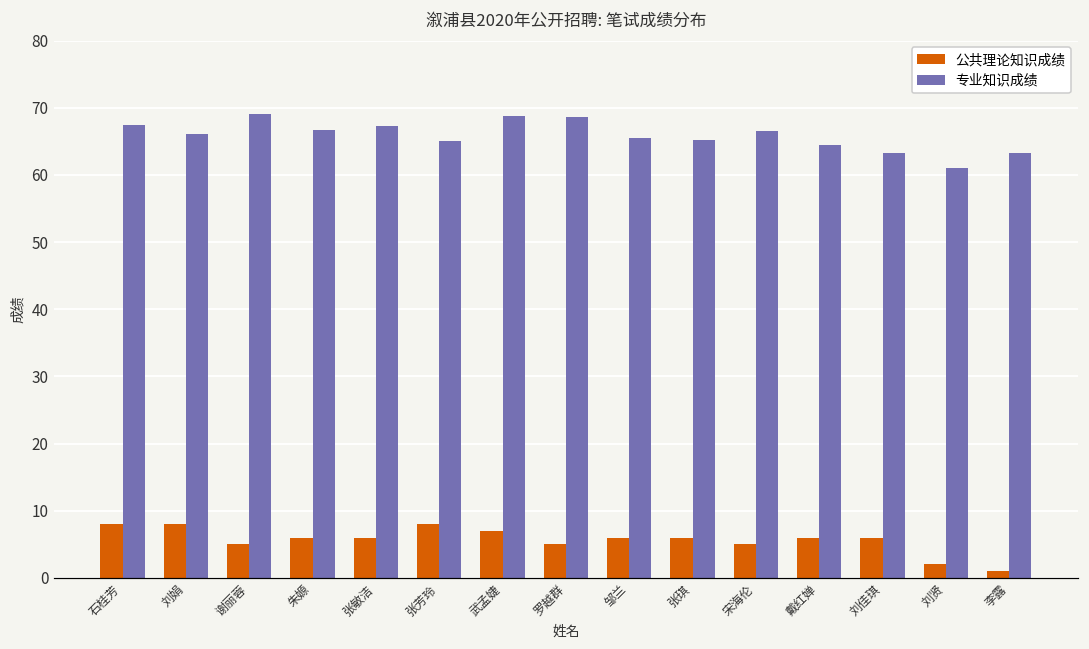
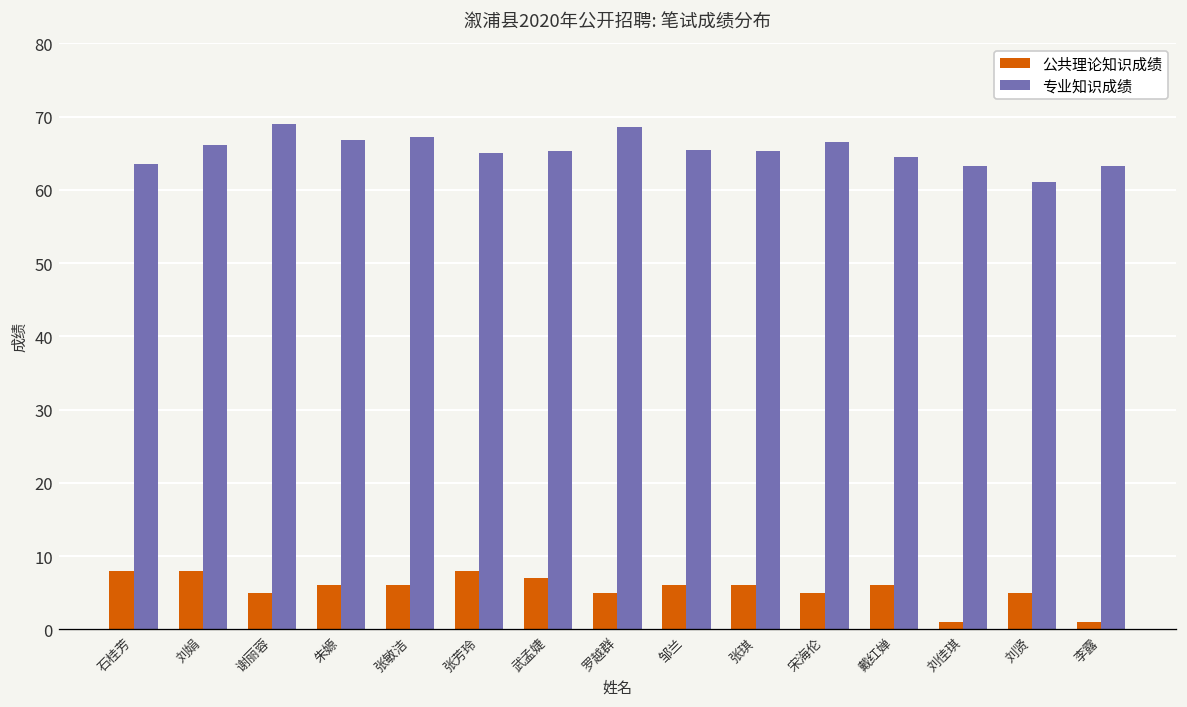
  {
    "公共理论知识成绩": {
      "石桂芳": 8,
      "刘娟": 8,
      "谢丽蓉": 5,
      "朱嫄": 6,
      "张敏洁": 6,
      "张芳玲": 8,
      "武孟婕": 7,
      "罗越群": 5,
      "邹兰": 6,
      "张琪": 6,
      "宋海伦": 5,
      "戴红婵": 6,
-     "刘佳琪": 6,
-     "刘贤": 2,
+     "刘佳琪": 1,
+     "刘贤": 5,
      "李露": 1
    },
    "专业知识成绩": {
-     "石桂芳": 67,
+     "石桂芳": 64,
      "刘娟": 66,
      "谢丽蓉": 69,
      "朱嫄": 67,
      "张敏洁": 67,
      "张芳玲": 65,
-     "武孟婕": 69,
+     "武孟婕": 65,
      "罗越群": 69,
      "邹兰": 66,
      "张琪": 65,
      "宋海伦": 67,
      "戴红婵": 65,
      "刘佳琪": 63,
      "刘贤": 61,
      "李露": 63
    }
  }
